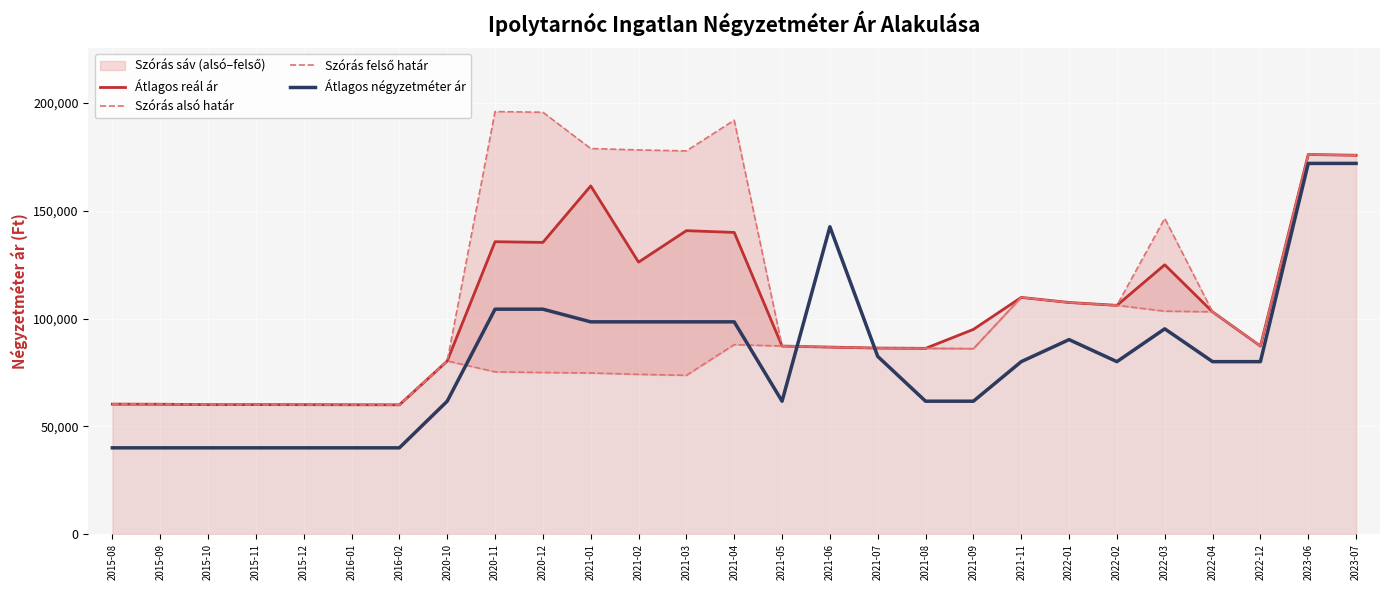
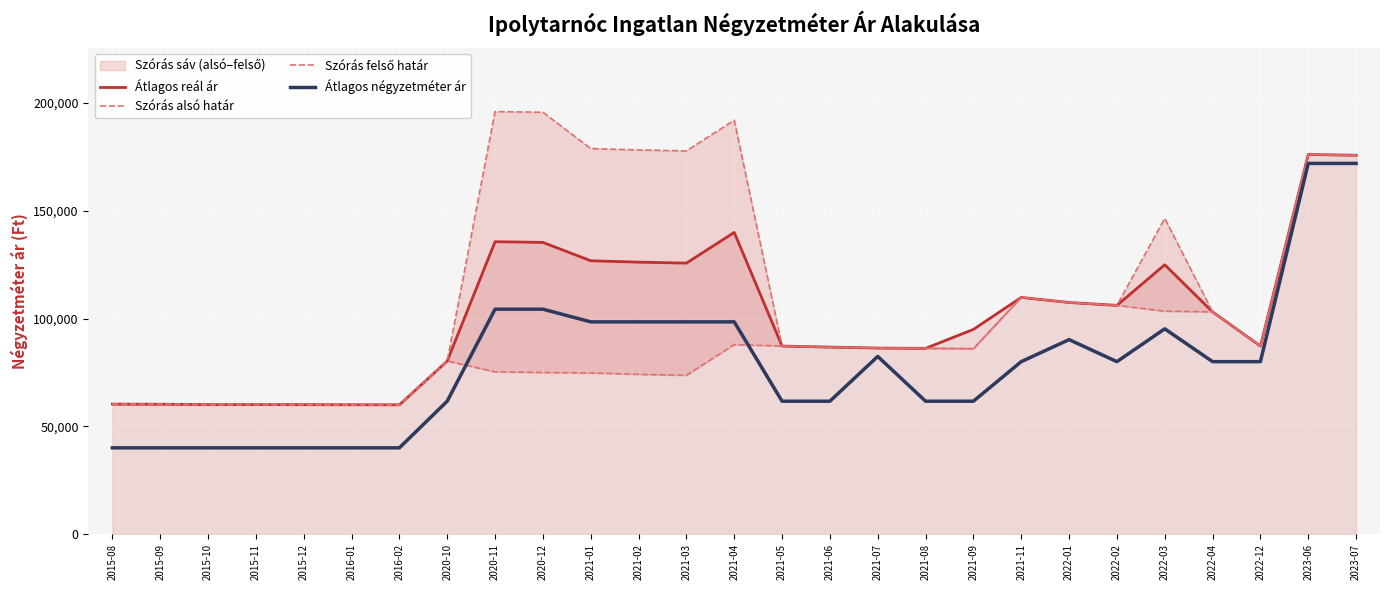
  {
    "Átlagos reál ár": {
      "2020-11": "136,000",
      "2020-12": "135,000",
-     "2021-01": "162,000",
+     "2021-01": "127,000",
      "2021-02": "126,000",
-     "2021-03": "141,000",
+     "2021-03": "126,000",
      "2021-04": "140,000",
      "2021-09": "95,000",
      "2022-03": "125,000"
    },
    "Átlagos négyzetméter ár": {
      "2015-08": "40,000",
      "2015-09": "40,000",
      "2015-10": "40,000",
      "2015-11": "40,000",
      "2015-12": "40,000",
      "2016-01": "40,000",
      "2016-02": "40,000",
      "2020-10": "62,000",
      "2020-11": "104,000",
      "2020-12": "104,000",
      "2021-01": "98,000",
      "2021-02": "98,000",
      "2021-03": "98,000",
      "2021-04": "98,000",
      "2021-05": "62,000",
-     "2021-06": "143,000",
+     "2021-06": "62,000",
      "2021-07": "82,000",
      "2021-08": "62,000",
      "2021-09": "62,000",
      "2021-11": "80,000",
      "2022-01": "90,000",
      "2022-02": "80,000",
      "2022-03": "95,000",
      "2022-04": "80,000",
      "2022-12": "80,000",
      "2023-06": "172,000",
      "2023-07": "172,000"
    }
  }
